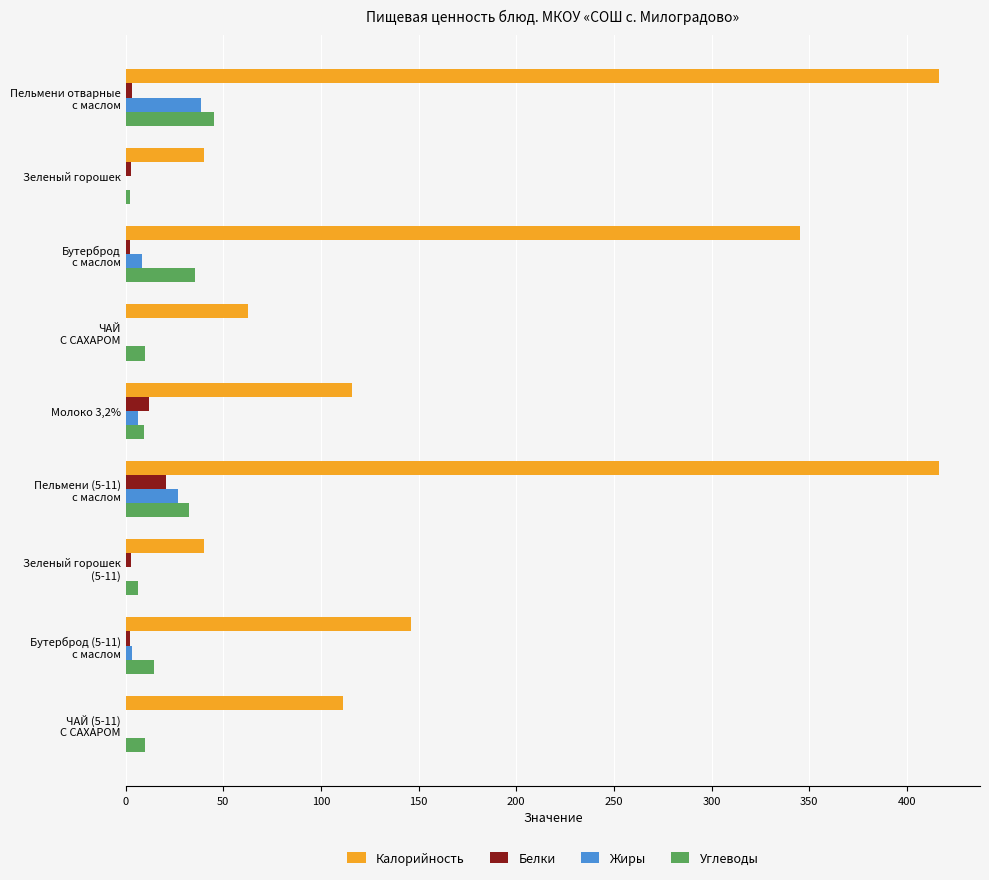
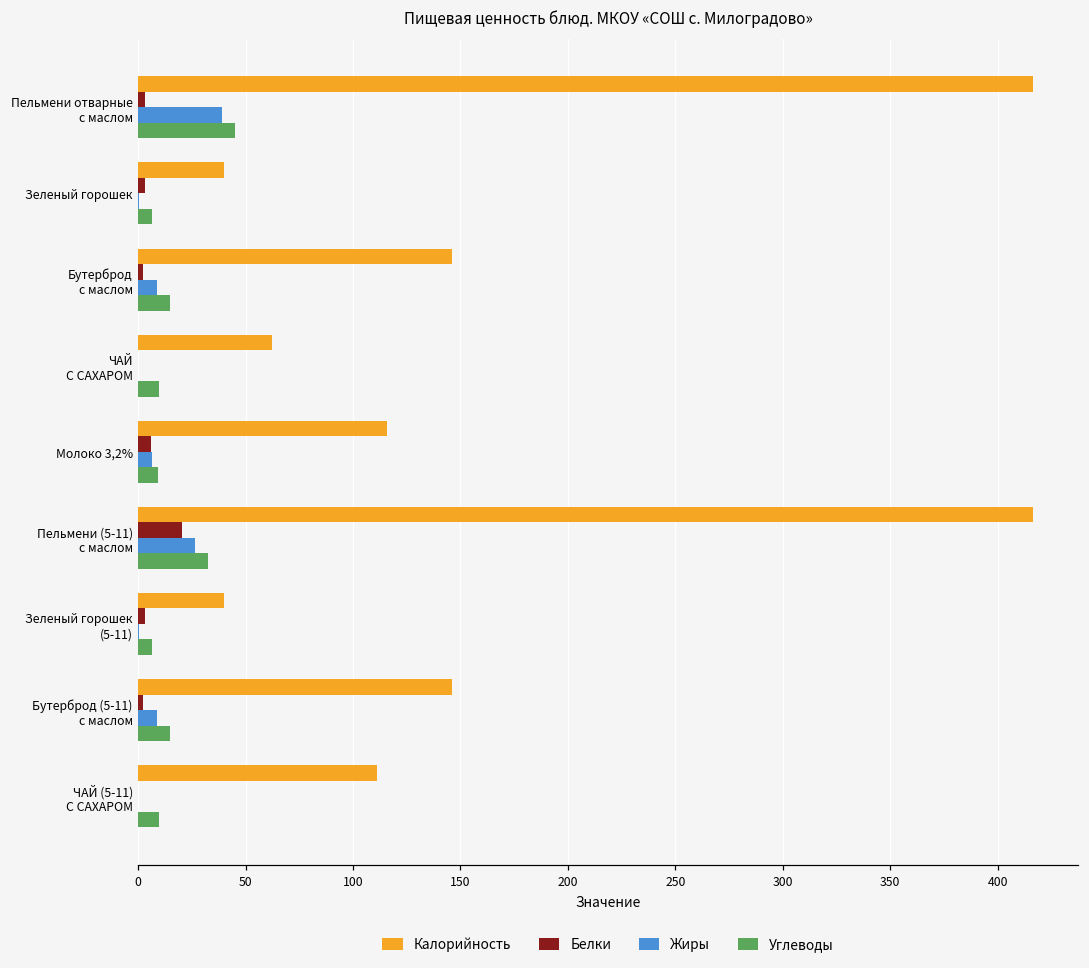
  {
    "Калорийность": {
      "Пельмени отварные с маслом": 417,
      "Зеленый горошек": 40,
-     "Бутерброд с маслом": 346,
+     "Бутерброд с маслом": 146,
      "ЧАЙ С САХАРОМ": 63,
      "Молоко 3,2%": 116,
      "Пельмени (5-11) с маслом": 417,
      "Зеленый горошек (5-11)": 40,
      "Бутерброд (5-11) с маслом": 146,
      "ЧАЙ (5-11) С САХАРОМ": 111
    },
    "Белки": {
      "Пельмени отварные с маслом": 3,
      "Зеленый горошек": 3,
      "Бутерброд с маслом": 2,
-     "Молоко 3,2%": 12,
+     "Молоко 3,2%": 6,
      "Пельмени (5-11) с маслом": 20,
      "Зеленый горошек (5-11)": 3,
      "Бутерброд (5-11) с маслом": 2
    },
    "Жиры": {
      "Пельмени отварные с маслом": 39,
      "Бутерброд с маслом": 9,
      "Молоко 3,2%": 6,
      "Пельмени (5-11) с маслом": 27,
-     "Бутерброд (5-11) с маслом": 3
+     "Бутерброд (5-11) с маслом": 9
    },
    "Углеводы": {
      "Пельмени отварные с маслом": 45,
-     "Зеленый горошек": 2,
-     "Бутерброд с маслом": 35,
+     "Зеленый горошек": 7,
+     "Бутерброд с маслом": 15,
      "ЧАЙ С САХАРОМ": 10,
      "Молоко 3,2%": 9,
      "Пельмени (5-11) с маслом": 33,
      "Зеленый горошек (5-11)": 7,
      "Бутерброд (5-11) с маслом": 15,
      "ЧАЙ (5-11) С САХАРОМ": 10
    }
  }
